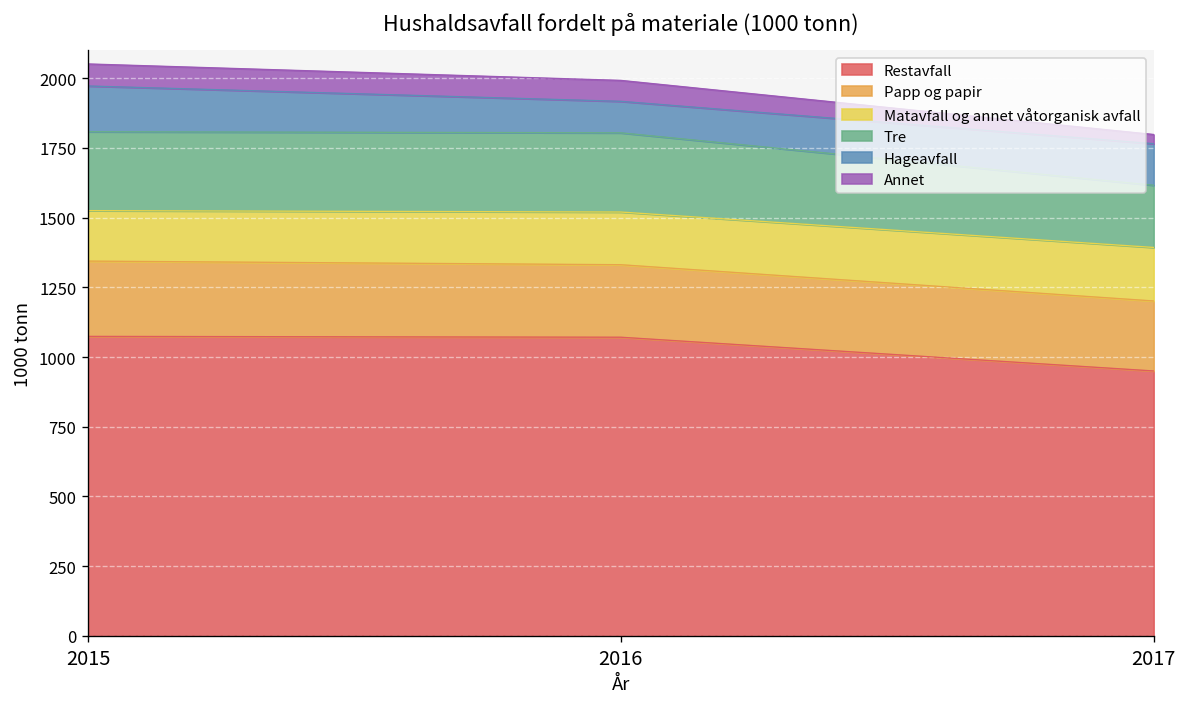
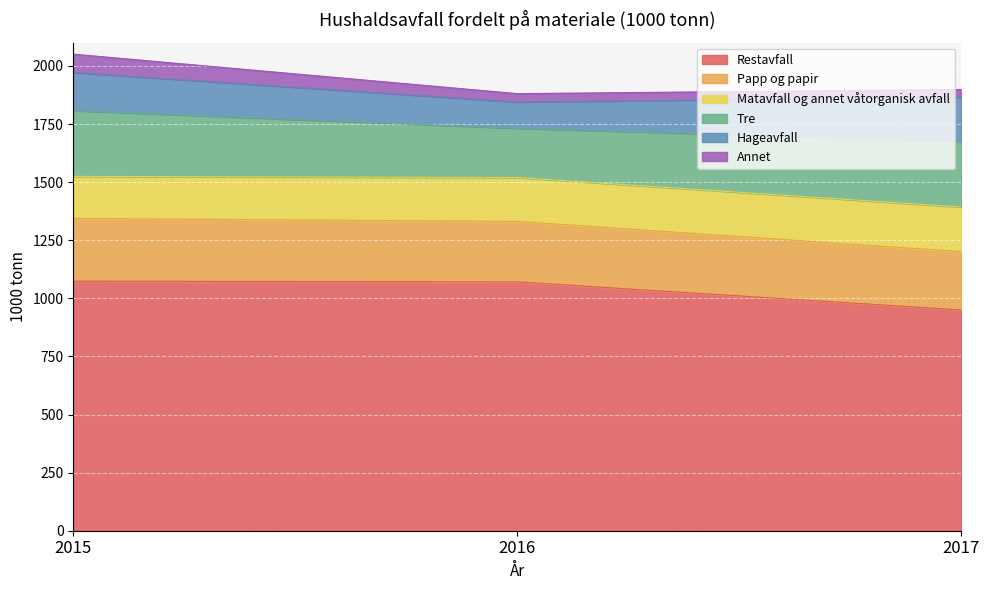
  {
    "Restavfall": {
      "2015": 1070,
      "2016": 1070,
      "2017": 950
    },
    "Tre": {
      "2015": 280,
-     "2016": 280,
-     "2017": 220
+     "2016": 210,
+     "2017": 280
    },
    "Hageavfall": {
      "2015": 160,
      "2016": 110,
-     "2017": 150
+     "2017": 190
    },
    "Annet": {
      "2015": 80,
-     "2016": 80,
+     "2016": 40,
      "2017": 30
    }
  }
